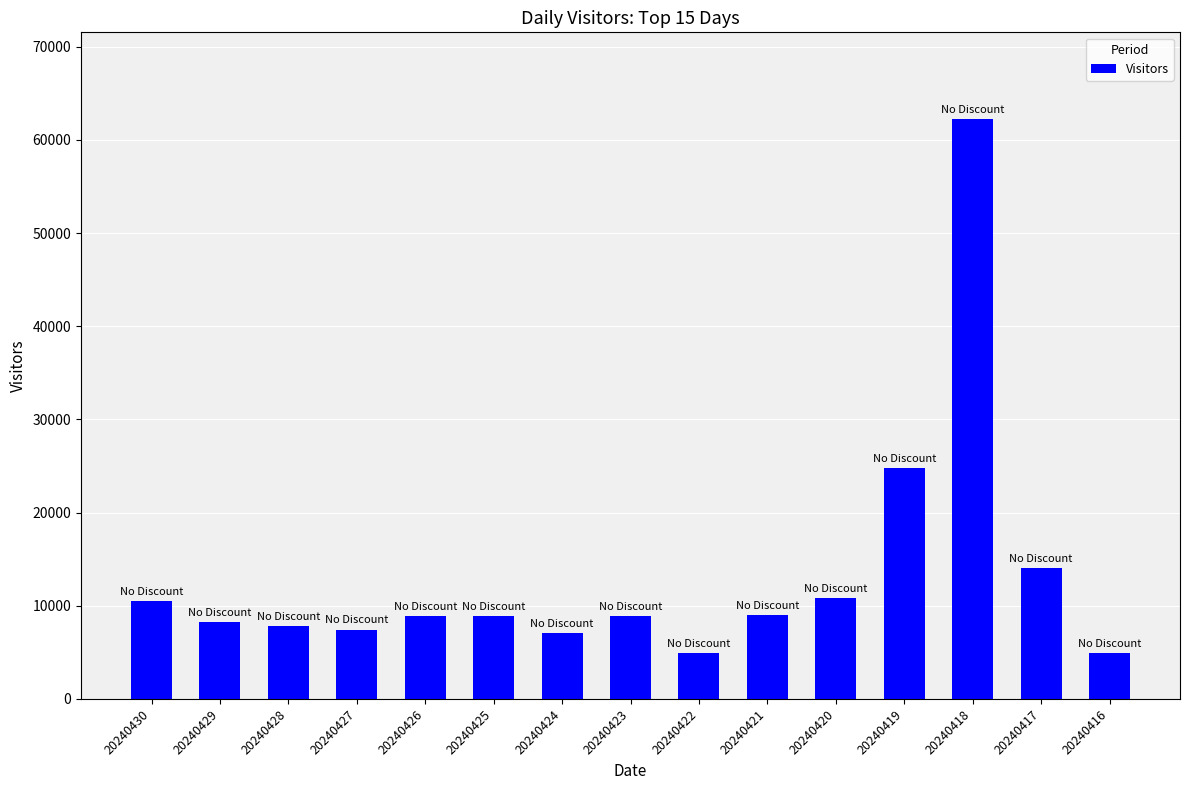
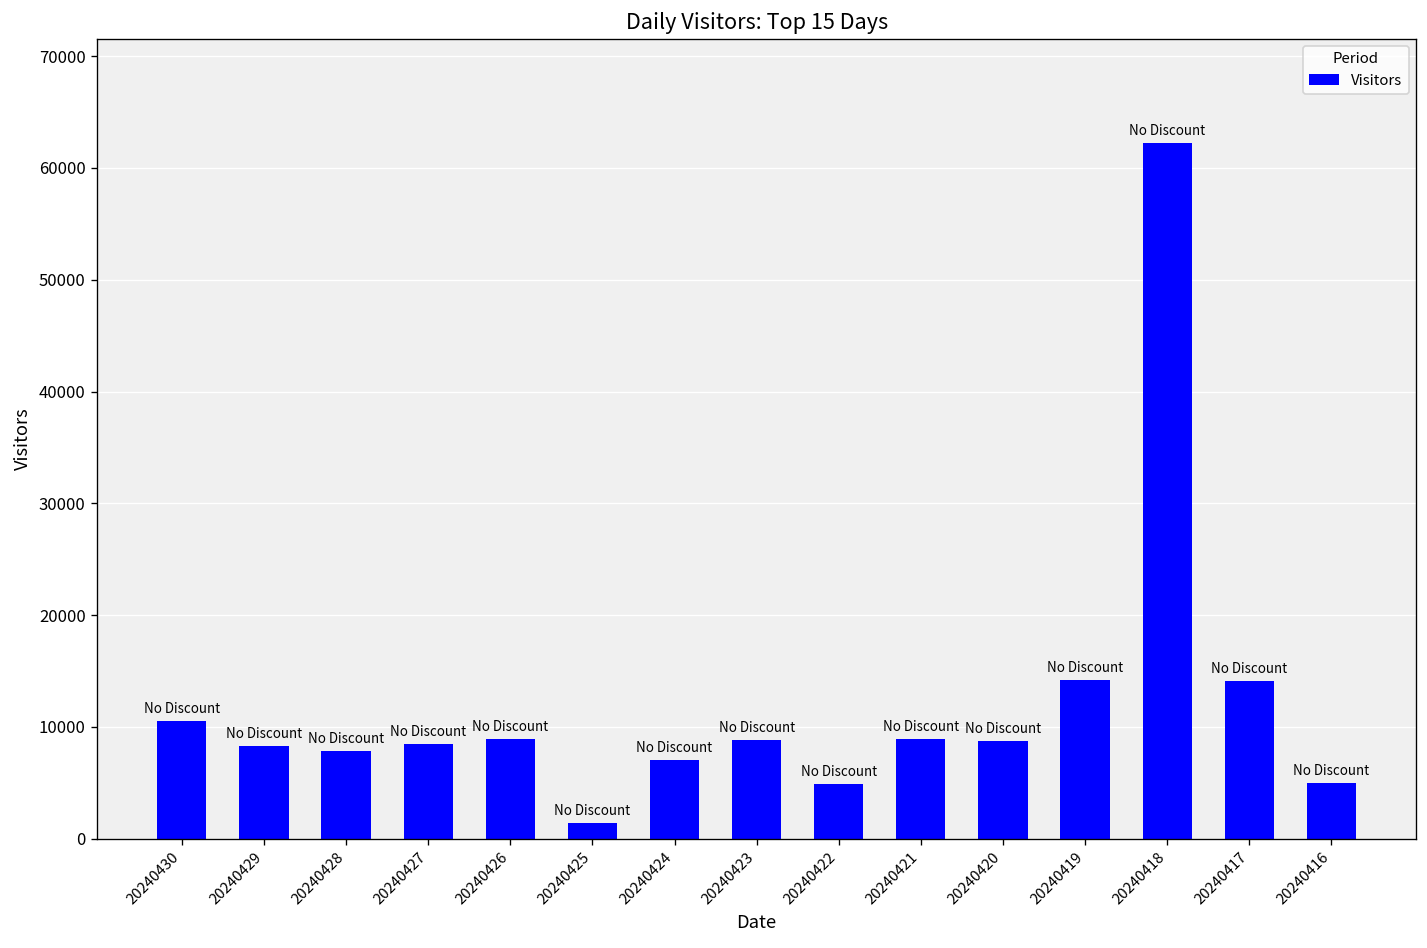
  {
    "20240430": 11000,
    "20240429": 8000,
    "20240428": 8000,
-   "20240427": 7000,
+   "20240427": 8000,
    "20240426": 9000,
-   "20240425": 9000,
+   "20240425": 1000,
    "20240424": 7000,
    "20240423": 9000,
    "20240422": 5000,
    "20240421": 9000,
-   "20240420": 11000,
-   "20240419": 25000,
+   "20240420": 9000,
+   "20240419": 14000,
    "20240418": 62000,
    "20240417": 14000,
    "20240416": 5000
  }
